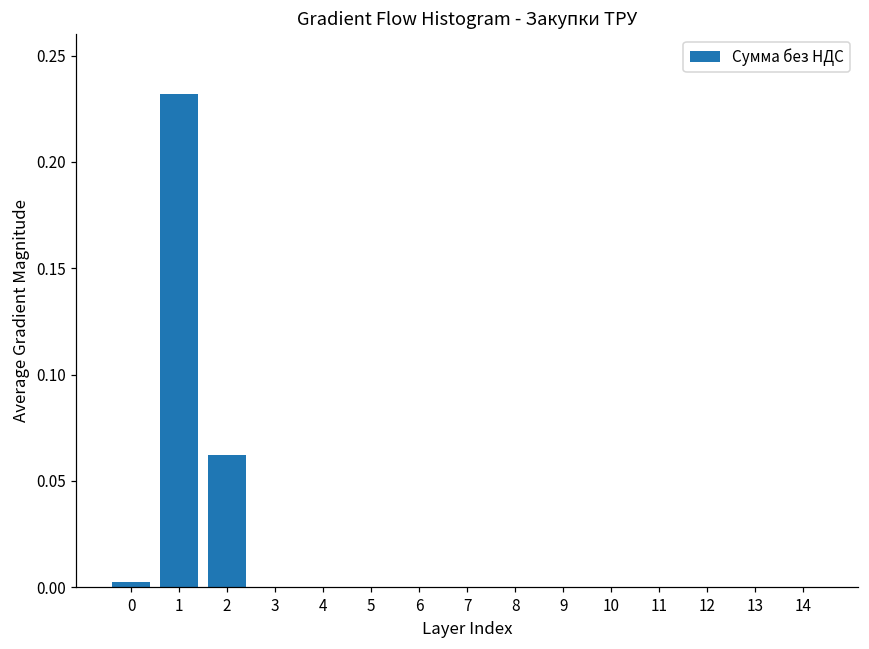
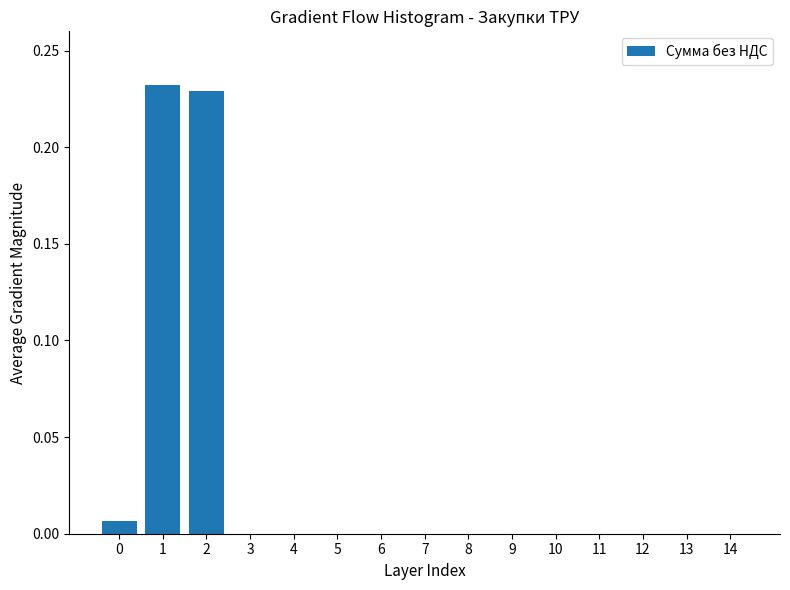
  {
-   "0": 0.002,
+   "0": 0.007,
    "1": 0.232,
-   "2": 0.062
+   "2": 0.229
  }
